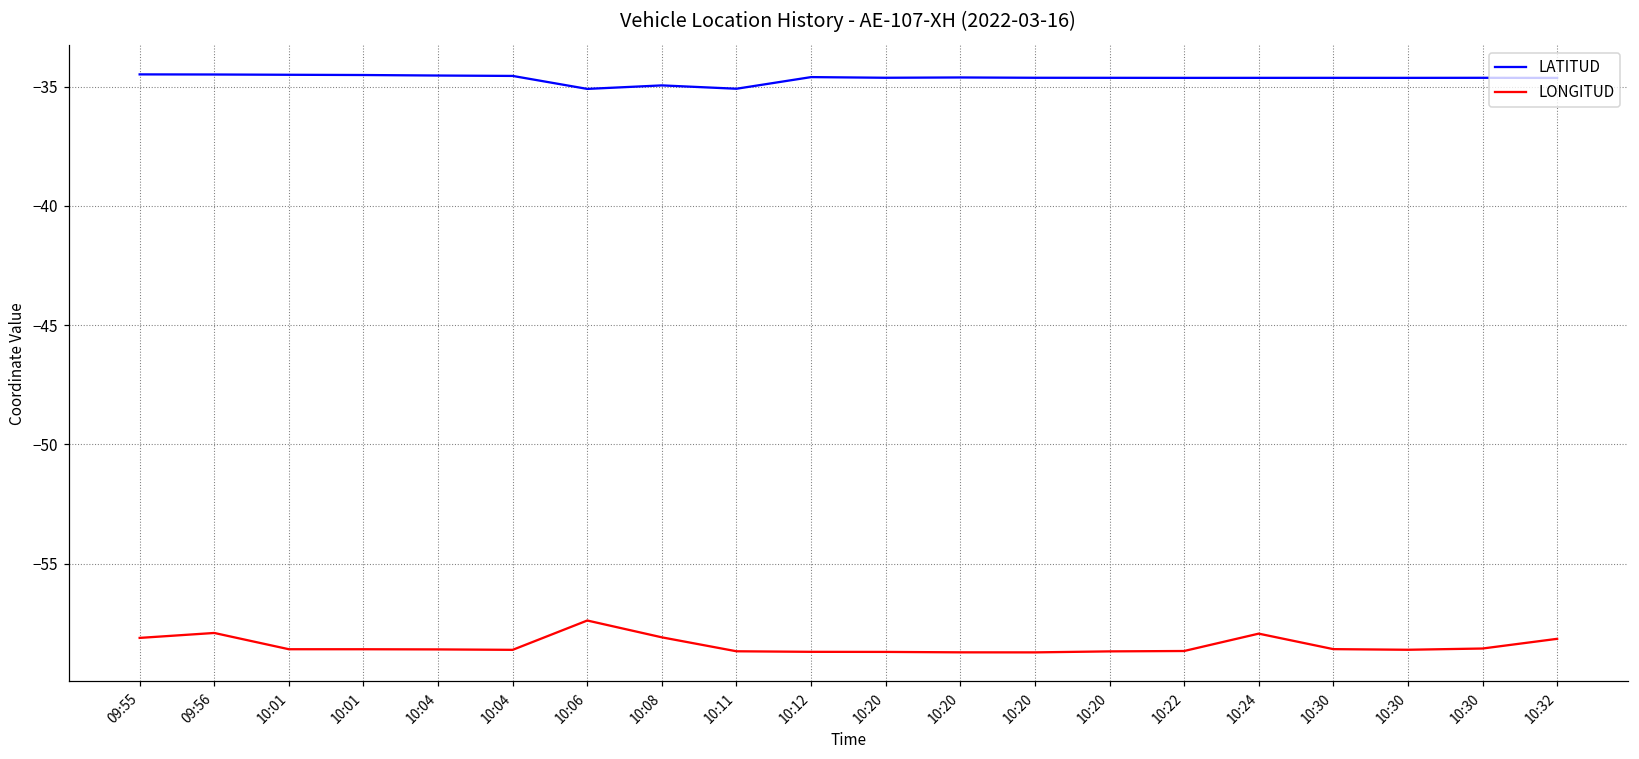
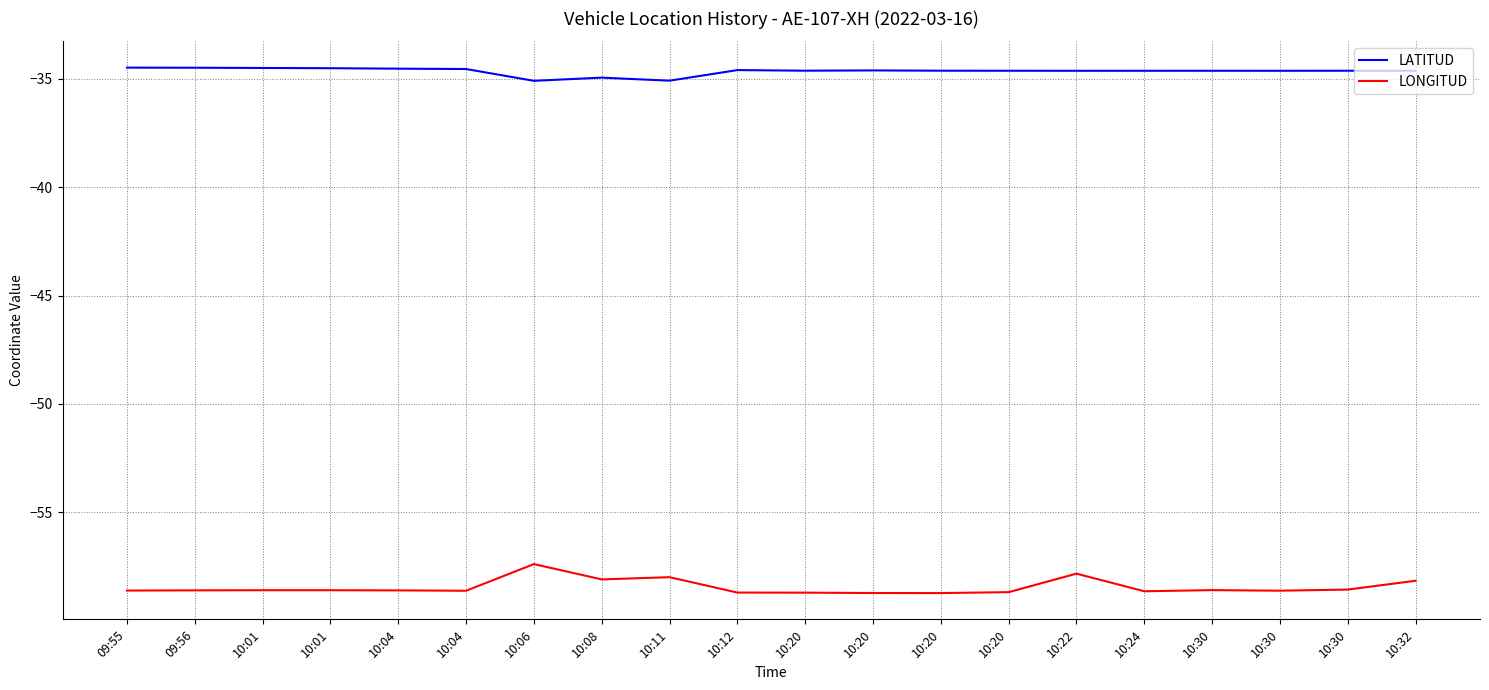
  {
    "LATITUD": {
      "09:55": -34.5,
      "09:56": -34.5,
      "10:06": -35.1,
      "10:08": -34.9,
      "10:11": -35.1,
      "10:12": -34.6,
      "10:22": -34.6,
      "10:24": -34.6
    },
    "LONGITUD": {
-     "09:55": -58.1,
-     "09:56": -57.9,
+     "09:55": -58.6,
+     "09:56": -58.6,
      "10:06": -57.4,
      "10:08": -58.1,
-     "10:11": -58.7,
+     "10:11": -58.0,
      "10:12": -58.7,
-     "10:22": -58.7,
-     "10:24": -57.9,
+     "10:22": -57.8,
+     "10:24": -58.6,
      "10:32": -58.2
    }
  }
